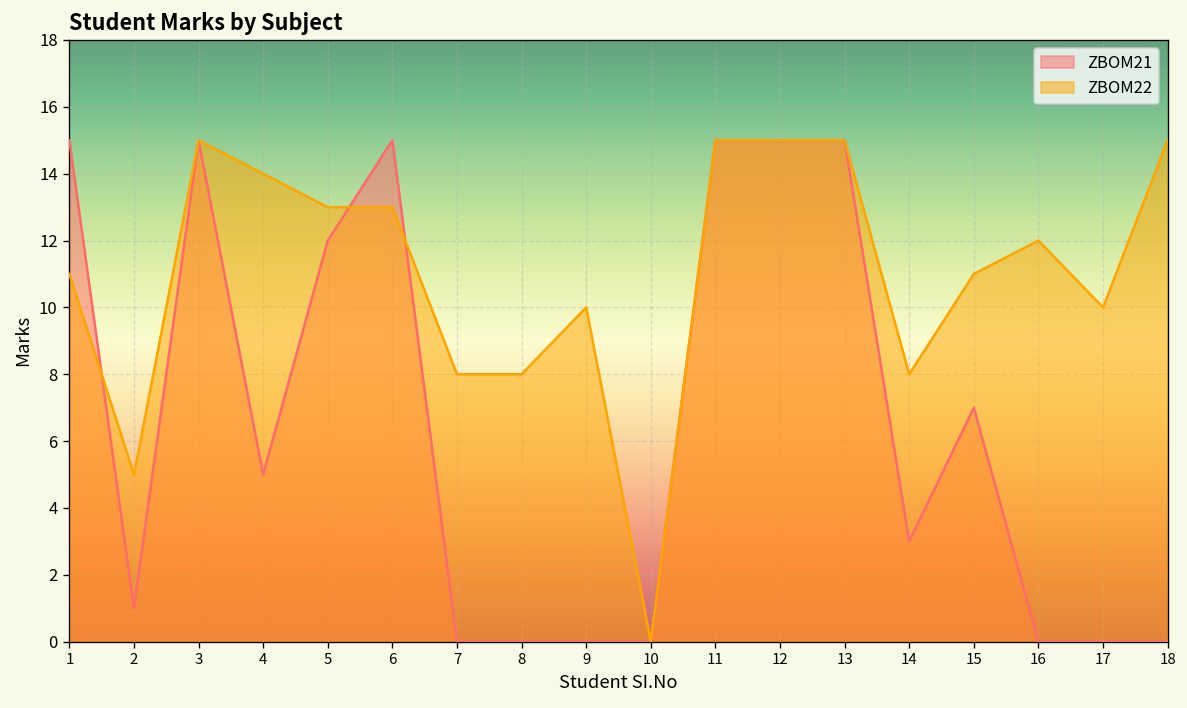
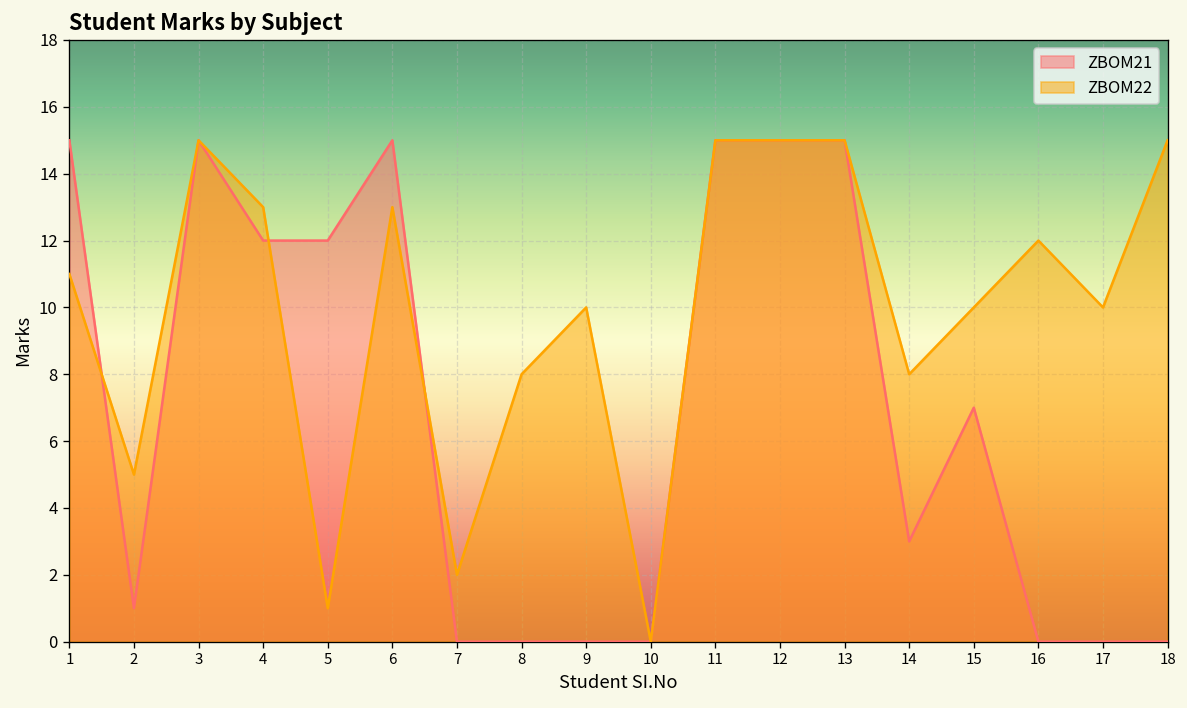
  {
    "ZBOM21": {
      "1": 15,
      "2": 1,
-     "4": 5,
+     "4": 12,
      "5": 12,
      "6": 15,
      "7": 0,
      "8": 0,
      "9": 0,
      "14": 3,
      "15": 7,
      "16": 0,
      "17": 0,
      "18": 0
    },
    "ZBOM22": {
      "1": 11,
      "2": 5,
-     "4": 14,
-     "5": 13,
+     "4": 13,
+     "5": 1,
      "6": 13,
-     "7": 8,
+     "7": 2,
      "8": 8,
      "9": 10,
      "14": 8,
-     "15": 11,
+     "15": 10,
      "16": 12,
      "17": 10,
      "18": 15
    }
  }
